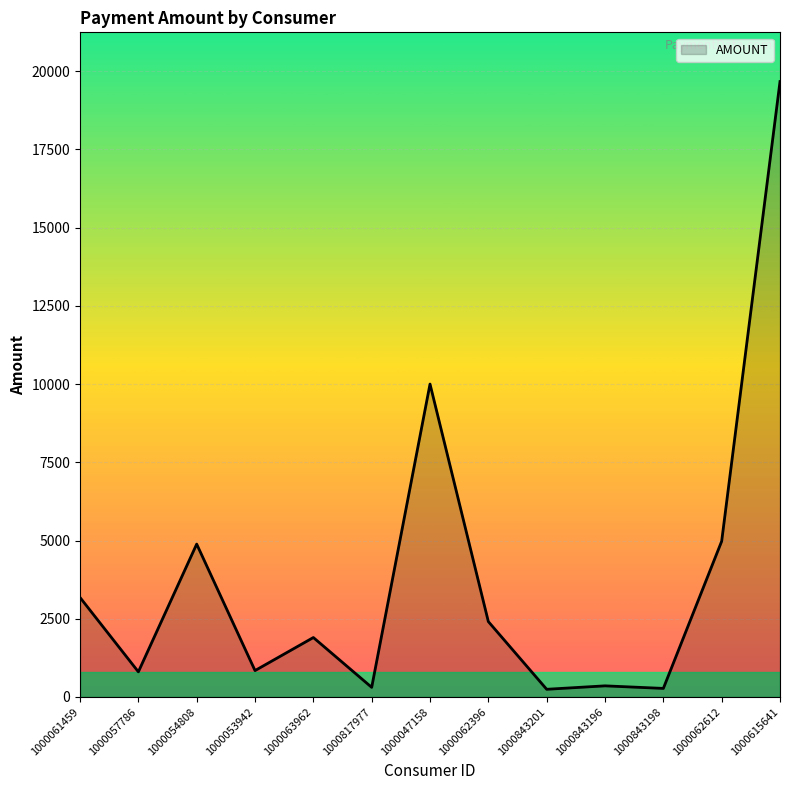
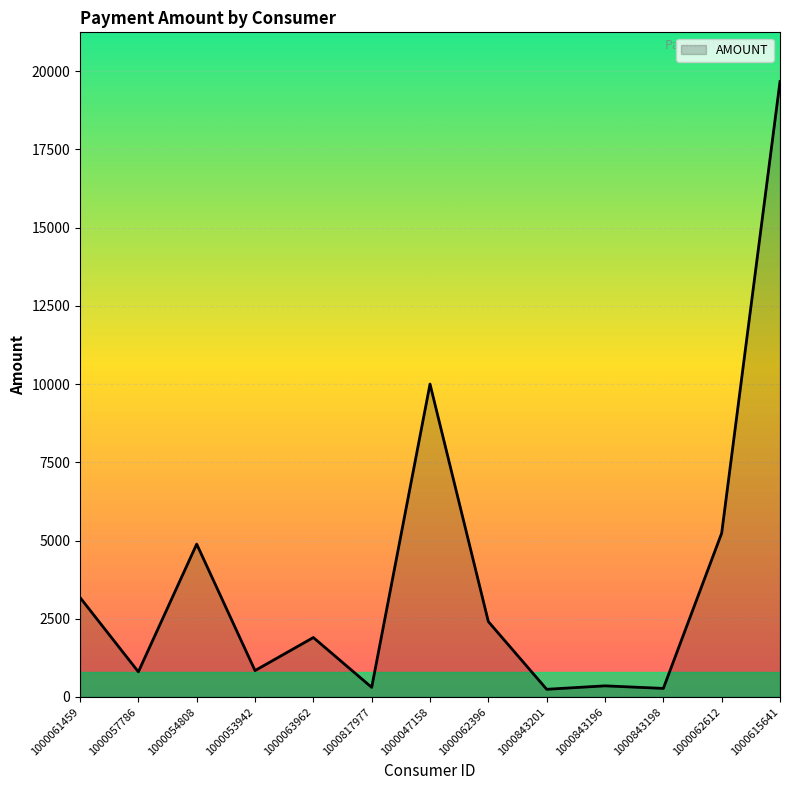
  {
    "1000061459": 3200,
    "1000057786": 800,
    "1000054808": 4900,
    "1000053942": 800,
    "1000063962": 1900,
    "1000047158": 10000,
    "1000062396": 2400,
-   "1000062612": 5000,
+   "1000062612": 5200,
    "1000615641": 19700
  }
